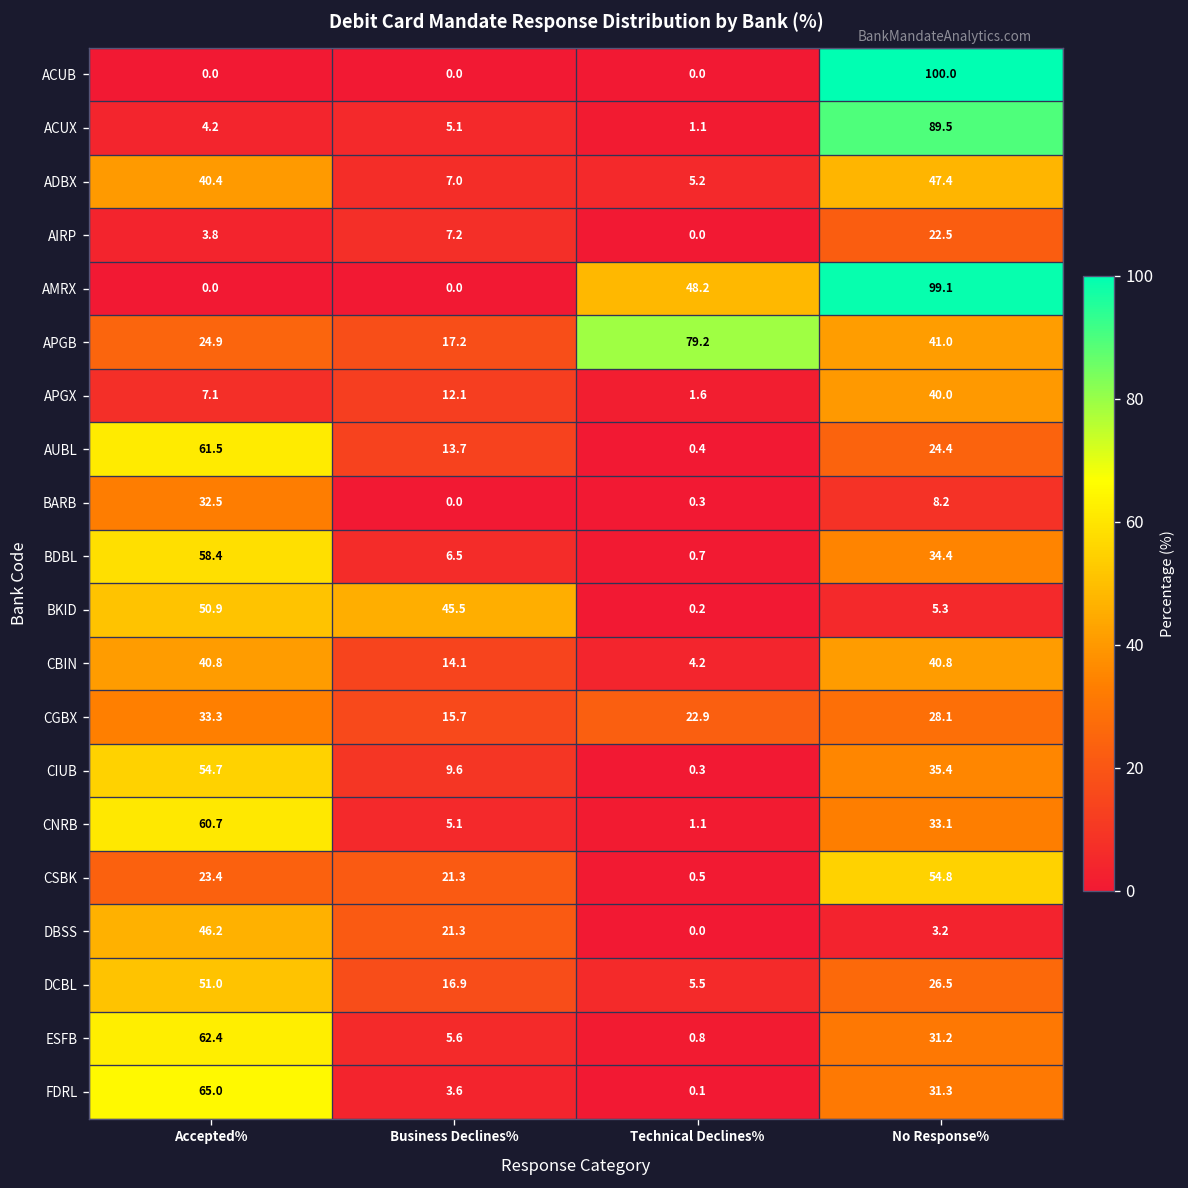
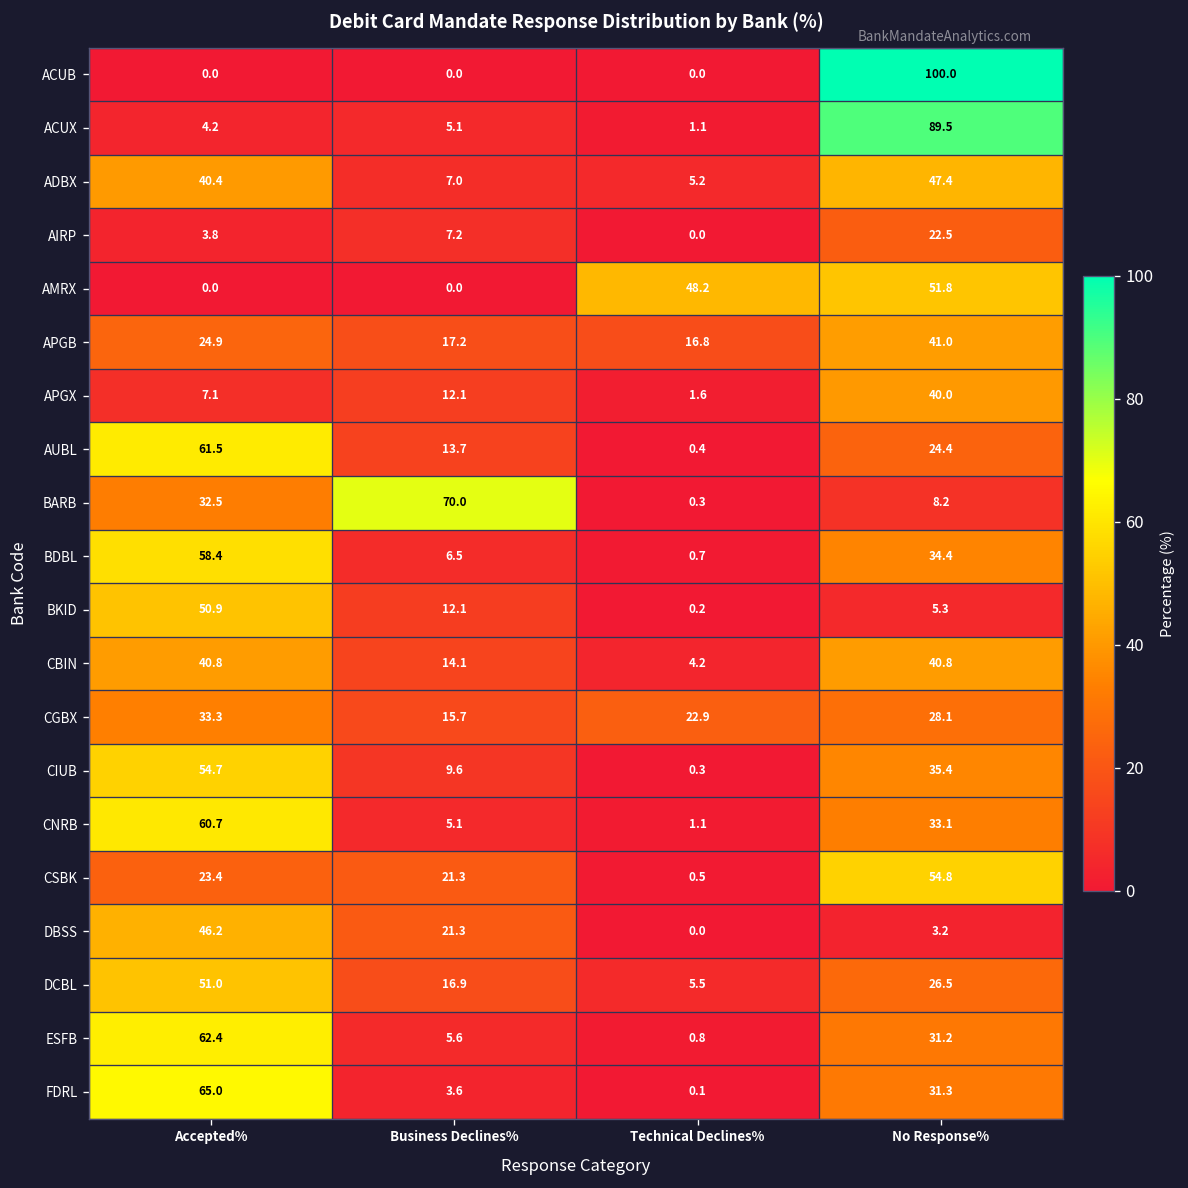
  {
    "ACUB": {
      "Accepted%": 0.0,
      "Business Declines%": 0.0,
      "Technical Declines%": 0.0,
      "No Response%": 100.0
    },
    "ACUX": {
      "Accepted%": 4.2,
      "Business Declines%": 5.1,
      "Technical Declines%": 1.1,
      "No Response%": 89.5
    },
    "ADBX": {
      "Accepted%": 40.4,
      "Business Declines%": 7.0,
      "Technical Declines%": 5.2,
      "No Response%": 47.4
    },
    "AIRP": {
      "Accepted%": 3.8,
      "Business Declines%": 7.2,
      "Technical Declines%": 0.0,
      "No Response%": 22.5
    },
    "AMRX": {
      "Accepted%": 0.0,
      "Business Declines%": 0.0,
      "Technical Declines%": 48.2,
-     "No Response%": 99.1
+     "No Response%": 51.8
    },
    "APGB": {
      "Accepted%": 24.9,
      "Business Declines%": 17.2,
-     "Technical Declines%": 79.2,
+     "Technical Declines%": 16.8,
      "No Response%": 41.0
    },
    "APGX": {
      "Accepted%": 7.1,
      "Business Declines%": 12.1,
      "Technical Declines%": 1.6,
      "No Response%": 40.0
    },
    "AUBL": {
      "Accepted%": 61.5,
      "Business Declines%": 13.7,
      "Technical Declines%": 0.4,
      "No Response%": 24.4
    },
    "BARB": {
      "Accepted%": 32.5,
-     "Business Declines%": 0.0,
+     "Business Declines%": 70.0,
      "Technical Declines%": 0.3,
      "No Response%": 8.2
    },
    "BDBL": {
      "Accepted%": 58.4,
      "Business Declines%": 6.5,
      "Technical Declines%": 0.7,
      "No Response%": 34.4
    },
    "BKID": {
      "Accepted%": 50.9,
-     "Business Declines%": 45.5,
+     "Business Declines%": 12.1,
      "Technical Declines%": 0.2,
      "No Response%": 5.3
    },
    "CBIN": {
      "Accepted%": 40.8,
      "Business Declines%": 14.1,
      "Technical Declines%": 4.2,
      "No Response%": 40.8
    },
    "CGBX": {
      "Accepted%": 33.3,
      "Business Declines%": 15.7,
      "Technical Declines%": 22.9,
      "No Response%": 28.1
    },
    "CIUB": {
      "Accepted%": 54.7,
      "Business Declines%": 9.6,
      "Technical Declines%": 0.3,
      "No Response%": 35.4
    },
    "CNRB": {
      "Accepted%": 60.7,
      "Business Declines%": 5.1,
      "Technical Declines%": 1.1,
      "No Response%": 33.1
    },
    "CSBK": {
      "Accepted%": 23.4,
      "Business Declines%": 21.3,
      "Technical Declines%": 0.5,
      "No Response%": 54.8
    },
    "DBSS": {
      "Accepted%": 46.2,
      "Business Declines%": 21.3,
      "Technical Declines%": 0.0,
      "No Response%": 3.2
    },
    "DCBL": {
      "Accepted%": 51.0,
      "Business Declines%": 16.9,
      "Technical Declines%": 5.5,
      "No Response%": 26.5
    },
    "ESFB": {
      "Accepted%": 62.4,
      "Business Declines%": 5.6,
      "Technical Declines%": 0.8,
      "No Response%": 31.2
    },
    "FDRL": {
      "Accepted%": 65.0,
      "Business Declines%": 3.6,
      "Technical Declines%": 0.1,
      "No Response%": 31.3
    }
  }
